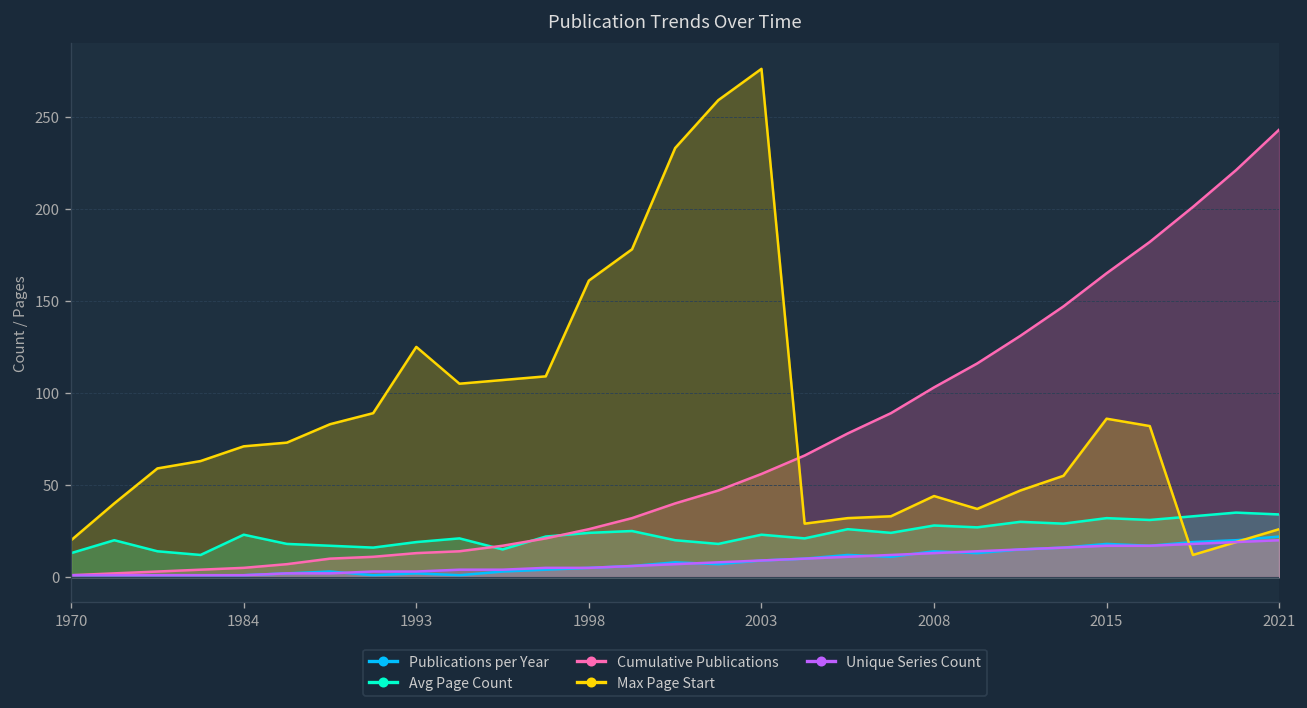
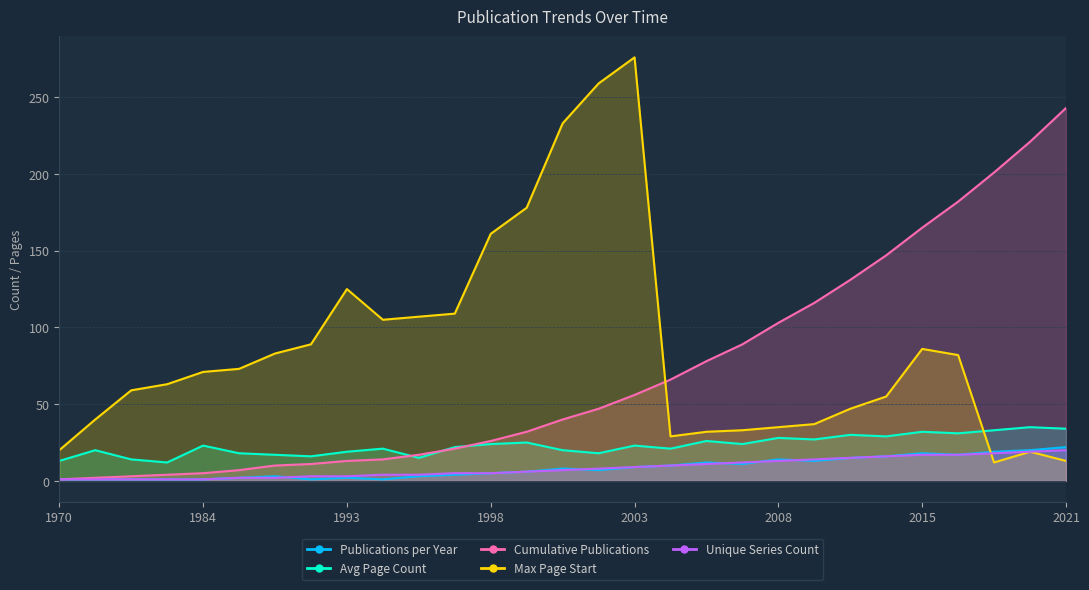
  {
    "Max Page Start": {
      "1970": 20,
      "1984": 71,
      "1993": 125,
      "1998": 161,
      "2003": 276,
-     "2008": 44,
+     "2008": 35,
      "2015": 86,
-     "2021": 26
+     "2021": 13
    }
  }
